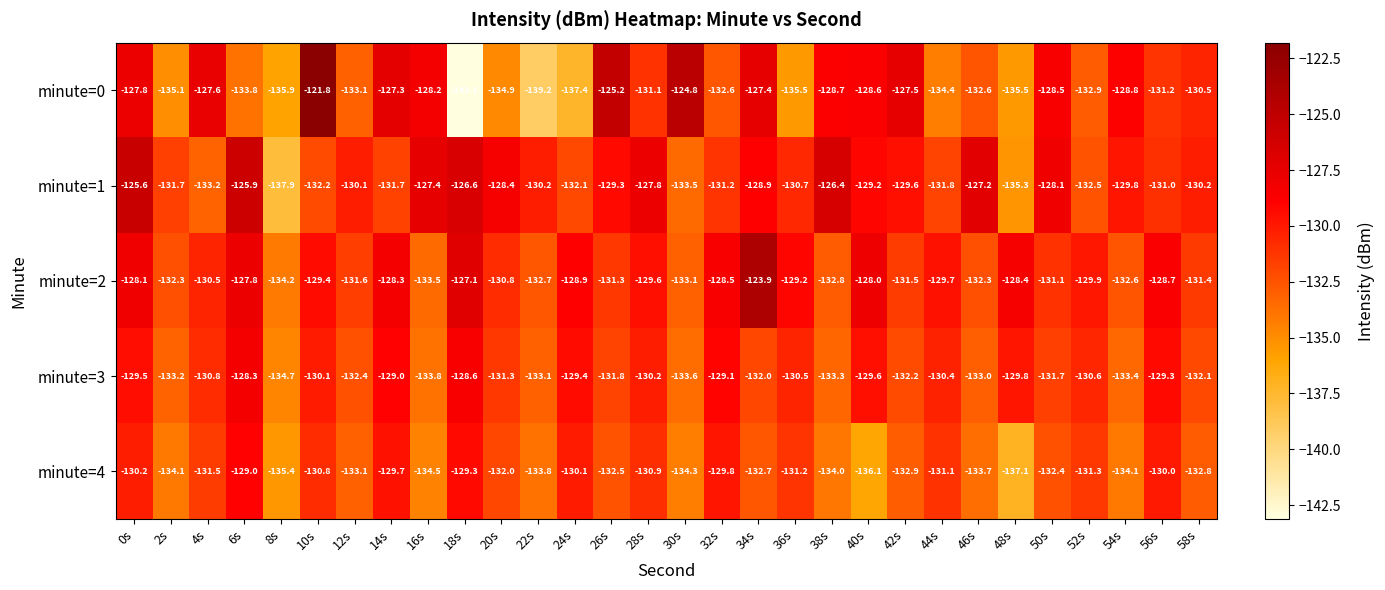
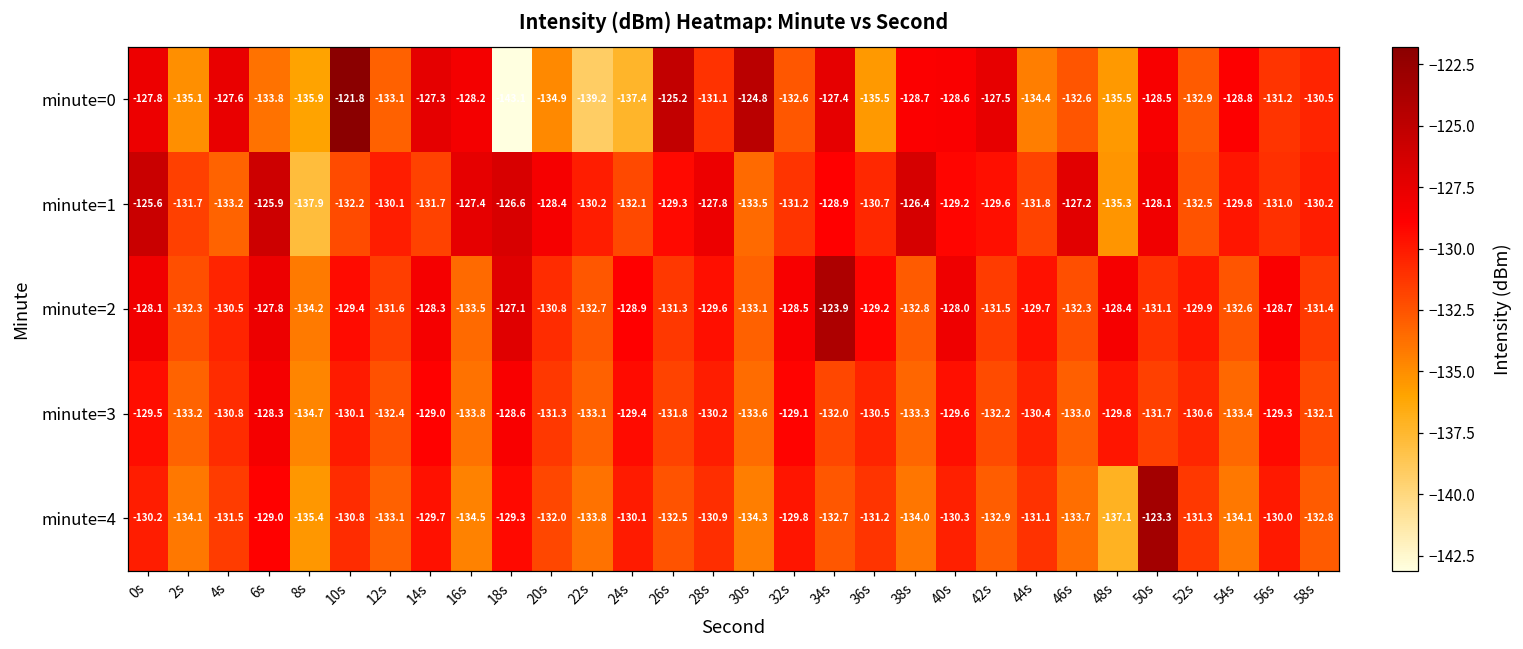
  {
    "minute=0": {
      "0s": -127.8,
      "2s": -135.1,
      "4s": -127.6,
      "6s": -133.8,
      "8s": -135.9,
      "10s": -121.8,
      "12s": -133.1,
      "14s": -127.3,
      "16s": -128.2,
      "20s": -134.9,
      "22s": -139.2,
      "24s": -137.4,
      "26s": -125.2,
      "28s": -131.1,
      "30s": -124.8,
      "32s": -132.6,
      "34s": -127.4,
      "36s": -135.5,
      "38s": -128.7,
      "40s": -128.6,
      "42s": -127.5,
      "44s": -134.4,
      "46s": -132.6,
      "48s": -135.5,
      "50s": -128.5,
      "52s": -132.9,
      "54s": -128.8,
      "56s": -131.2,
      "58s": -130.5
    },
    "minute=1": {
      "0s": -125.6,
      "2s": -131.7,
      "4s": -133.2,
      "6s": -125.9,
      "8s": -137.9,
      "10s": -132.2,
      "12s": -130.1,
      "14s": -131.7,
      "16s": -127.4,
      "18s": -126.6,
      "20s": -128.4,
      "22s": -130.2,
      "24s": -132.1,
      "26s": -129.3,
      "28s": -127.8,
      "30s": -133.5,
      "32s": -131.2,
      "34s": -128.9,
      "36s": -130.7,
      "38s": -126.4,
      "40s": -129.2,
      "42s": -129.6,
      "44s": -131.8,
      "46s": -127.2,
      "48s": -135.3,
      "50s": -128.1,
      "52s": -132.5,
      "54s": -129.8,
      "56s": -131.0,
      "58s": -130.2
    },
    "minute=2": {
      "0s": -128.1,
      "2s": -132.3,
      "4s": -130.5,
      "6s": -127.8,
      "8s": -134.2,
      "10s": -129.4,
      "12s": -131.6,
      "14s": -128.3,
      "16s": -133.5,
      "18s": -127.1,
      "20s": -130.8,
      "22s": -132.7,
      "24s": -128.9,
      "26s": -131.3,
      "28s": -129.6,
      "30s": -133.1,
      "32s": -128.5,
      "34s": -123.9,
      "36s": -129.2,
      "38s": -132.8,
      "40s": -128.0,
      "42s": -131.5,
      "44s": -129.7,
      "46s": -132.3,
      "48s": -128.4,
      "50s": -131.1,
      "52s": -129.9,
      "54s": -132.6,
      "56s": -128.7,
      "58s": -131.4
    },
    "minute=3": {
      "0s": -129.5,
      "2s": -133.2,
      "4s": -130.8,
      "6s": -128.3,
      "8s": -134.7,
      "10s": -130.1,
      "12s": -132.4,
      "14s": -129.0,
      "16s": -133.8,
      "18s": -128.6,
      "20s": -131.3,
      "22s": -133.1,
      "24s": -129.4,
      "26s": -131.8,
      "28s": -130.2,
      "30s": -133.6,
      "32s": -129.1,
      "34s": -132.0,
      "36s": -130.5,
      "38s": -133.3,
      "40s": -129.6,
      "42s": -132.2,
      "44s": -130.4,
      "46s": -133.0,
      "48s": -129.8,
      "50s": -131.7,
      "52s": -130.6,
      "54s": -133.4,
      "56s": -129.3,
      "58s": -132.1
    },
    "minute=4": {
      "0s": -130.2,
      "2s": -134.1,
      "4s": -131.5,
      "6s": -129.0,
      "8s": -135.4,
      "10s": -130.8,
      "12s": -133.1,
      "14s": -129.7,
      "16s": -134.5,
      "18s": -129.3,
      "20s": -132.0,
      "22s": -133.8,
      "24s": -130.1,
      "26s": -132.5,
      "28s": -130.9,
      "30s": -134.3,
      "32s": -129.8,
      "34s": -132.7,
      "36s": -131.2,
      "38s": -134.0,
-     "40s": -136.1,
+     "40s": -130.3,
      "42s": -132.9,
      "44s": -131.1,
      "46s": -133.7,
      "48s": -137.1,
-     "50s": -132.4,
+     "50s": -123.3,
      "52s": -131.3,
      "54s": -134.1,
      "56s": -130.0,
      "58s": -132.8
    }
  }
